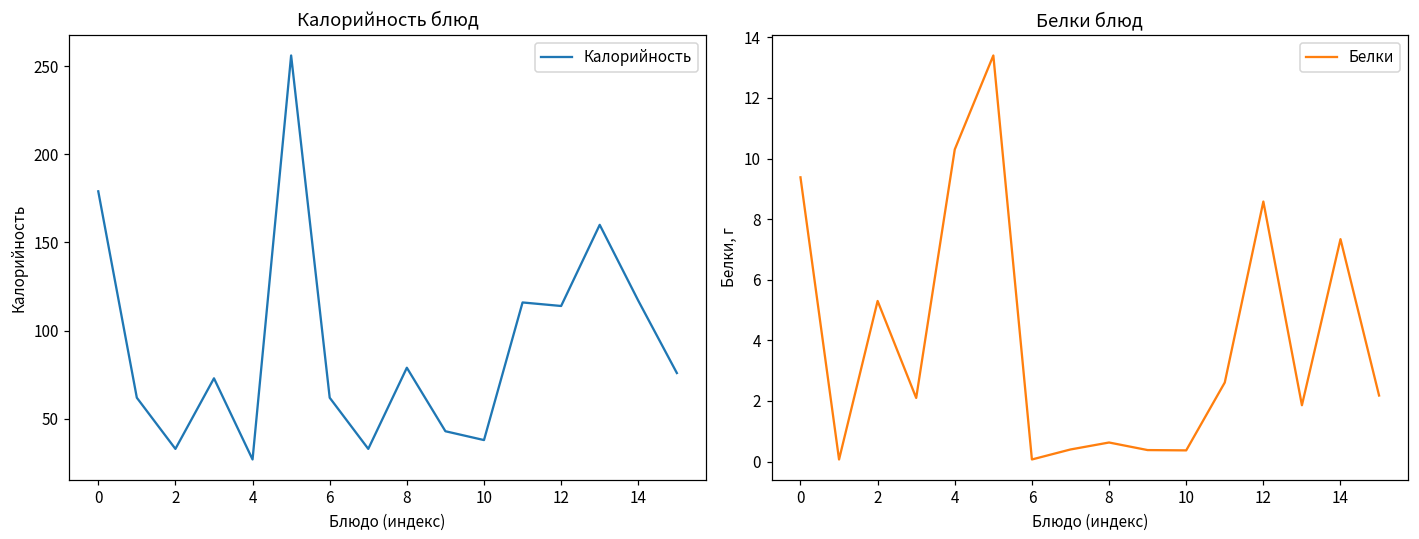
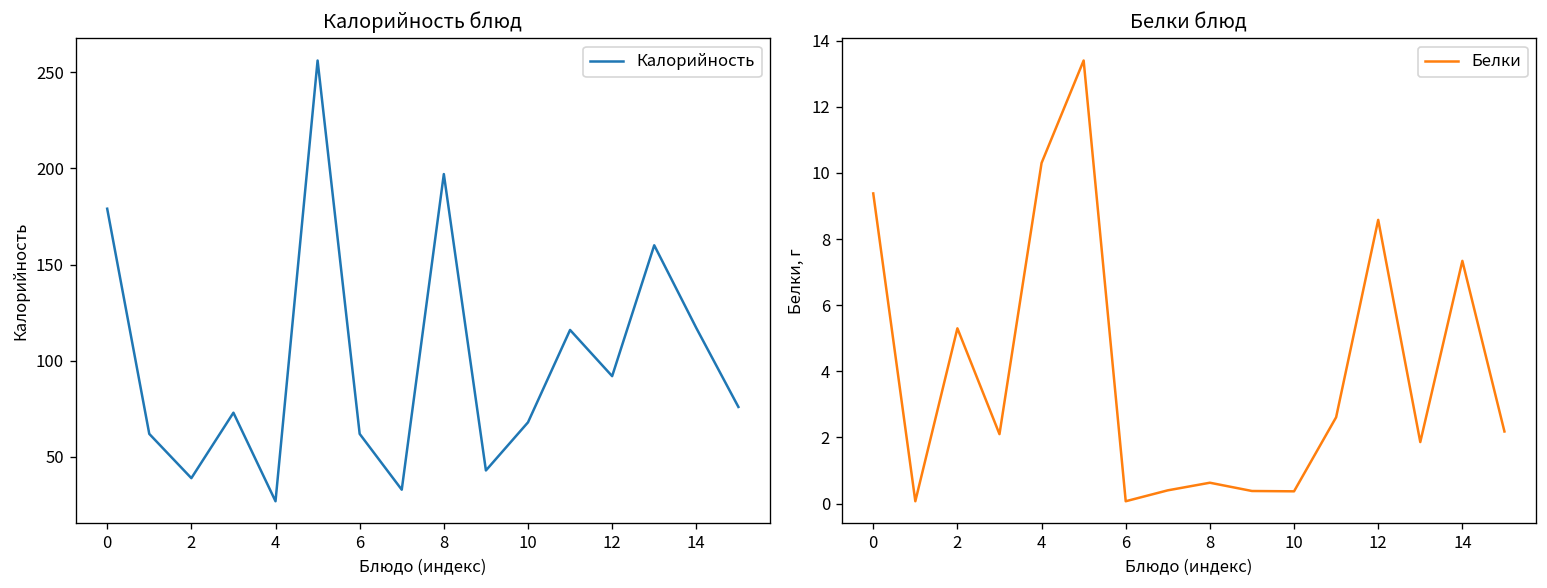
  {
    "Калорийность блюд": {
      "0": 179,
-     "2": 33,
+     "2": 39,
      "4": 27,
      "6": 62,
-     "8": 79,
-     "10": 38,
-     "12": 114,
+     "8": 197,
+     "10": 68,
+     "12": 92,
      "14": 117
    },
    "Белки блюд": {
      "0": 9.4,
      "2": 5.3,
      "4": 10.3,
      "6": 0.1,
      "8": 0.6,
      "10": 0.4,
      "12": 8.6,
      "14": 7.3
    }
  }
